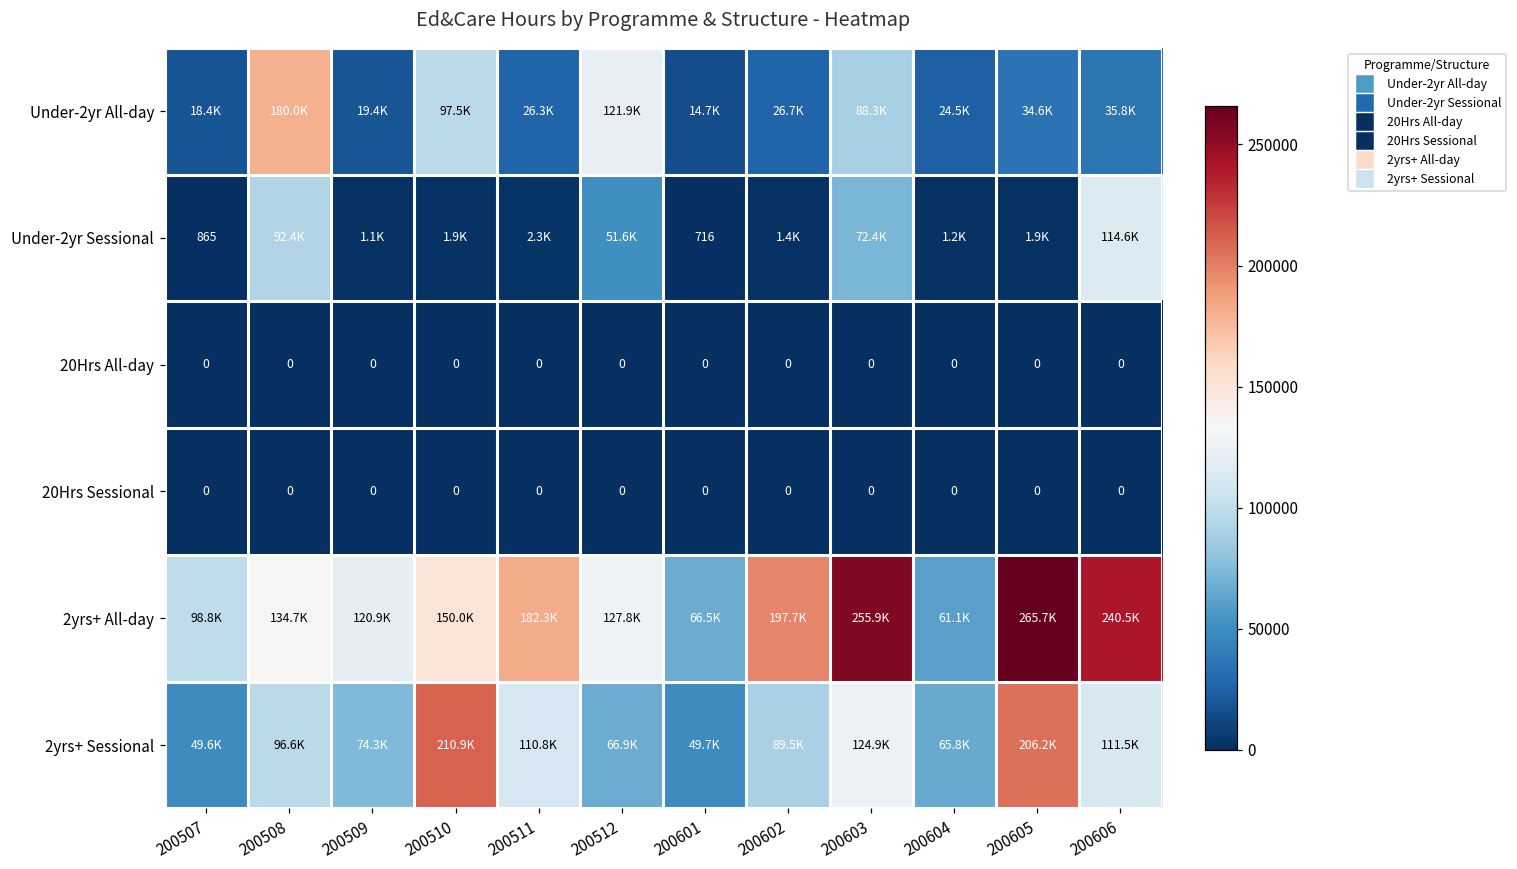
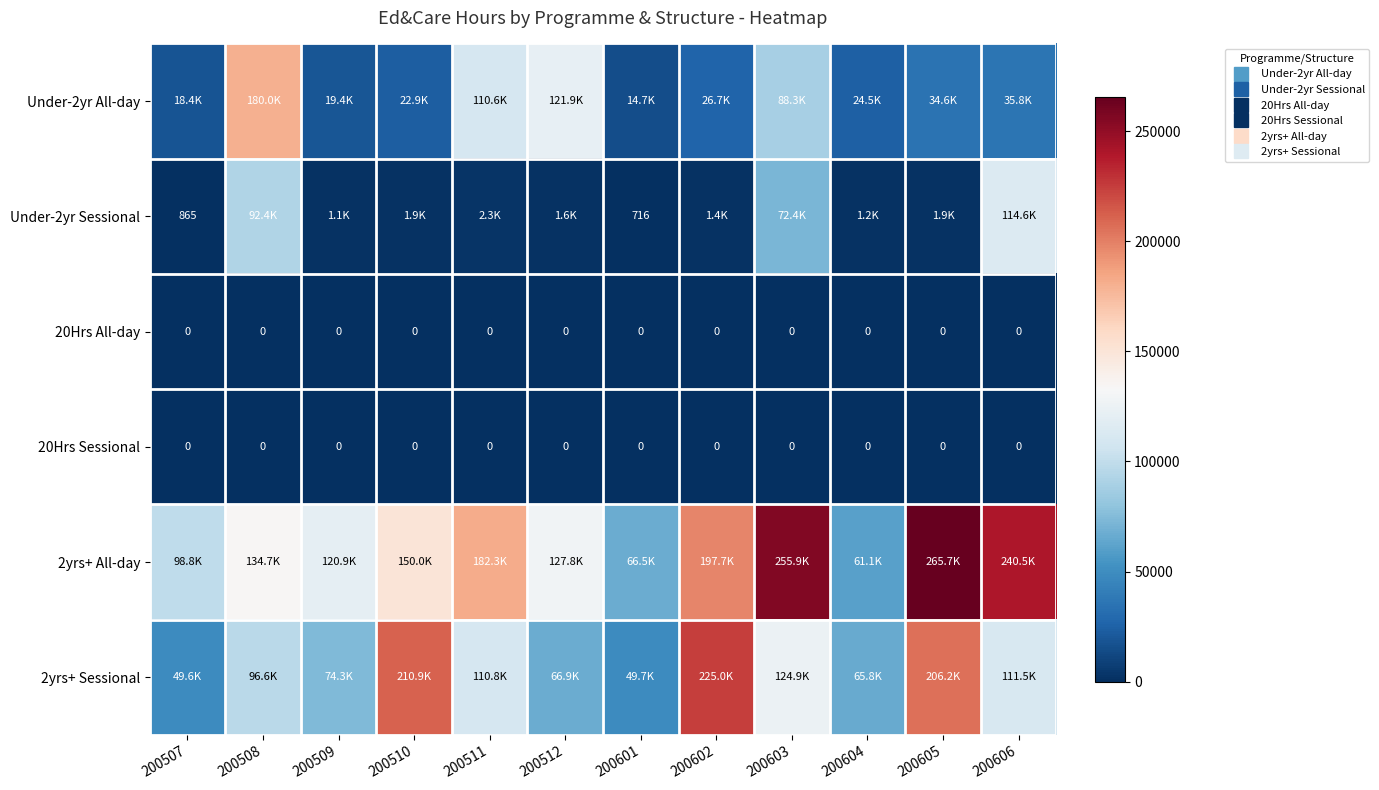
  {
    "Under-2yr All-day": {
      "200507": "18.4K",
      "200508": "180.0K",
      "200509": "19.4K",
-     "200510": "97.5K",
-     "200511": "26.3K",
+     "200510": "22.9K",
+     "200511": "110.6K",
      "200512": "121.9K",
      "200601": "14.7K",
      "200602": "26.7K",
      "200603": "88.3K",
      "200604": "24.5K",
      "200605": "34.6K",
      "200606": "35.8K"
    },
    "Under-2yr Sessional": {
      "200507": "865",
      "200508": "92.4K",
      "200509": "1.1K",
      "200510": "1.9K",
      "200511": "2.3K",
-     "200512": "51.6K",
+     "200512": "1.6K",
      "200601": "716",
      "200602": "1.4K",
      "200603": "72.4K",
      "200604": "1.2K",
      "200605": "1.9K",
      "200606": "114.6K"
    },
    "20Hrs All-day": {
      "200507": "0",
      "200508": "0",
      "200509": "0",
      "200510": "0",
      "200511": "0",
      "200512": "0",
      "200601": "0",
      "200602": "0",
      "200603": "0",
      "200604": "0",
      "200605": "0",
      "200606": "0"
    },
    "20Hrs Sessional": {
      "200507": "0",
      "200508": "0",
      "200509": "0",
      "200510": "0",
      "200511": "0",
      "200512": "0",
      "200601": "0",
      "200602": "0",
      "200603": "0",
      "200604": "0",
      "200605": "0",
      "200606": "0"
    },
    "2yrs+ All-day": {
      "200507": "98.8K",
      "200508": "134.7K",
      "200509": "120.9K",
      "200510": "150.0K",
      "200511": "182.3K",
      "200512": "127.8K",
      "200601": "66.5K",
      "200602": "197.7K",
      "200603": "255.9K",
      "200604": "61.1K",
      "200605": "265.7K",
      "200606": "240.5K"
    },
    "2yrs+ Sessional": {
      "200507": "49.6K",
      "200508": "96.6K",
      "200509": "74.3K",
      "200510": "210.9K",
      "200511": "110.8K",
      "200512": "66.9K",
      "200601": "49.7K",
-     "200602": "89.5K",
+     "200602": "225.0K",
      "200603": "124.9K",
      "200604": "65.8K",
      "200605": "206.2K",
      "200606": "111.5K"
    }
  }
